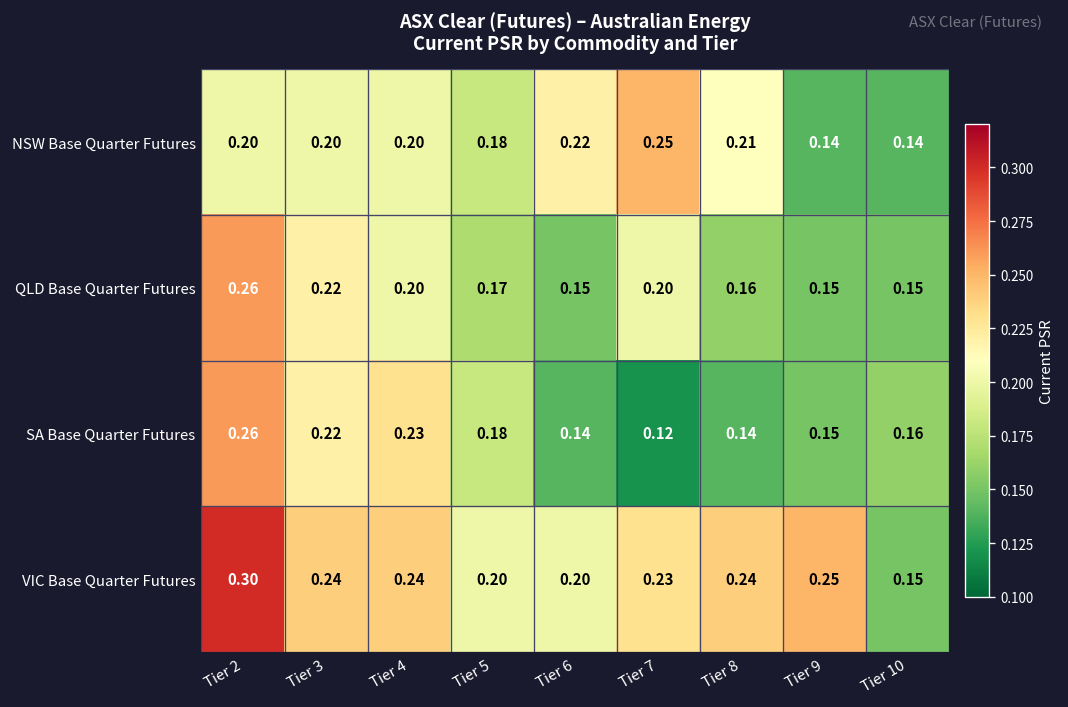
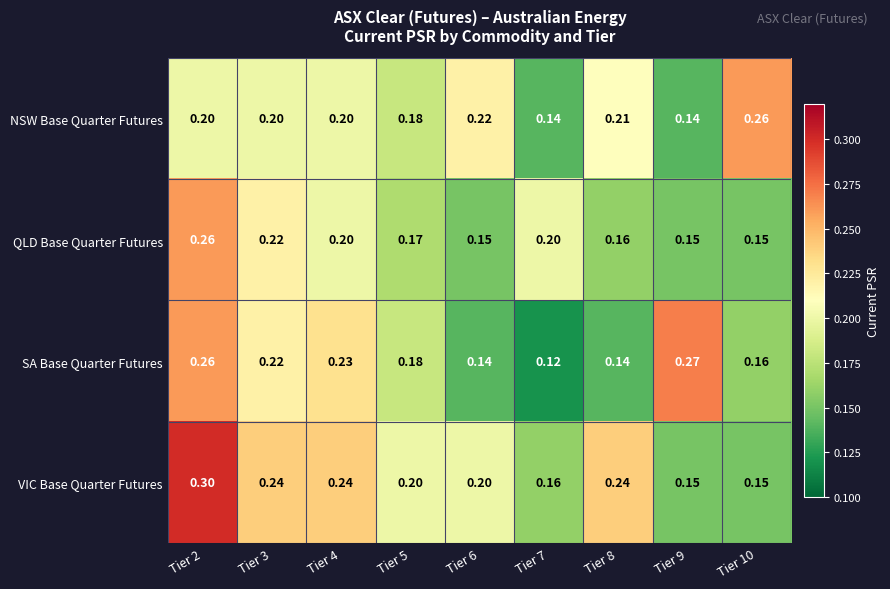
  {
    "NSW Base Quarter Futures": {
      "Tier 2": 0.20,
      "Tier 3": 0.20,
      "Tier 4": 0.20,
      "Tier 5": 0.18,
      "Tier 6": 0.22,
-     "Tier 7": 0.25,
+     "Tier 7": 0.14,
      "Tier 8": 0.21,
      "Tier 9": 0.14,
-     "Tier 10": 0.14
+     "Tier 10": 0.26
    },
    "QLD Base Quarter Futures": {
      "Tier 2": 0.26,
      "Tier 3": 0.22,
      "Tier 4": 0.20,
      "Tier 5": 0.17,
      "Tier 6": 0.15,
      "Tier 7": 0.20,
      "Tier 8": 0.16,
      "Tier 9": 0.15,
      "Tier 10": 0.15
    },
    "SA Base Quarter Futures": {
      "Tier 2": 0.26,
      "Tier 3": 0.22,
      "Tier 4": 0.23,
      "Tier 5": 0.18,
      "Tier 6": 0.14,
      "Tier 7": 0.12,
      "Tier 8": 0.14,
-     "Tier 9": 0.15,
+     "Tier 9": 0.27,
      "Tier 10": 0.16
    },
    "VIC Base Quarter Futures": {
      "Tier 2": 0.30,
      "Tier 3": 0.24,
      "Tier 4": 0.24,
      "Tier 5": 0.20,
      "Tier 6": 0.20,
-     "Tier 7": 0.23,
+     "Tier 7": 0.16,
      "Tier 8": 0.24,
-     "Tier 9": 0.25,
+     "Tier 9": 0.15,
      "Tier 10": 0.15
    }
  }
